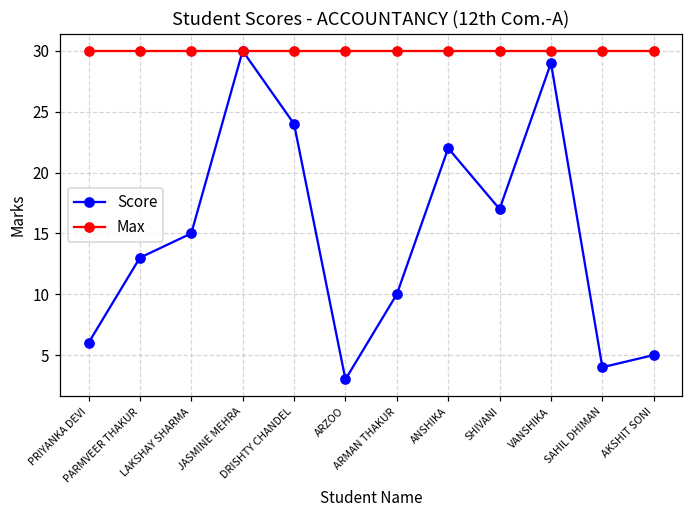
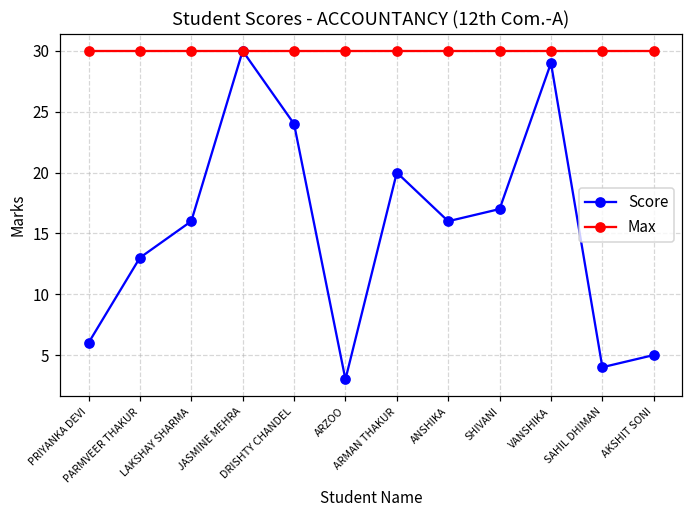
  {
    "Score": {
      "PRIYANKA DEVI": 6,
      "PARMVEER THAKUR": 13,
-     "LAKSHAY SHARMA": 15,
+     "LAKSHAY SHARMA": 16,
      "DRISHTY CHANDEL": 24,
      "ARZOO": 3,
-     "ARMAN THAKUR": 10,
-     "ANSHIKA": 22,
+     "ARMAN THAKUR": 20,
+     "ANSHIKA": 16,
      "SHIVANI": 17,
      "VANSHIKA": 29,
      "SAHIL DHIMAN": 4,
      "AKSHIT SONI": 5
    },
    "Max": {
      "PRIYANKA DEVI": 30,
      "PARMVEER THAKUR": 30,
      "LAKSHAY SHARMA": 30,
      "DRISHTY CHANDEL": 30,
      "ARZOO": 30,
      "ARMAN THAKUR": 30,
      "ANSHIKA": 30,
      "SHIVANI": 30,
      "VANSHIKA": 30,
      "SAHIL DHIMAN": 30,
      "AKSHIT SONI": 30
    }
  }
